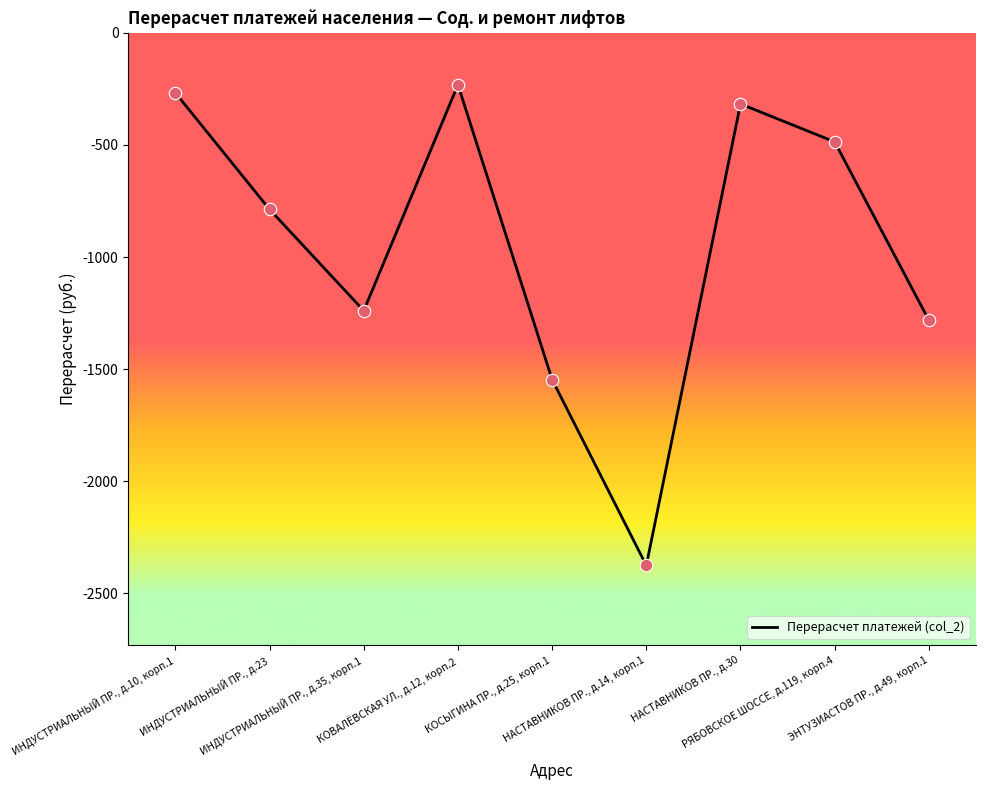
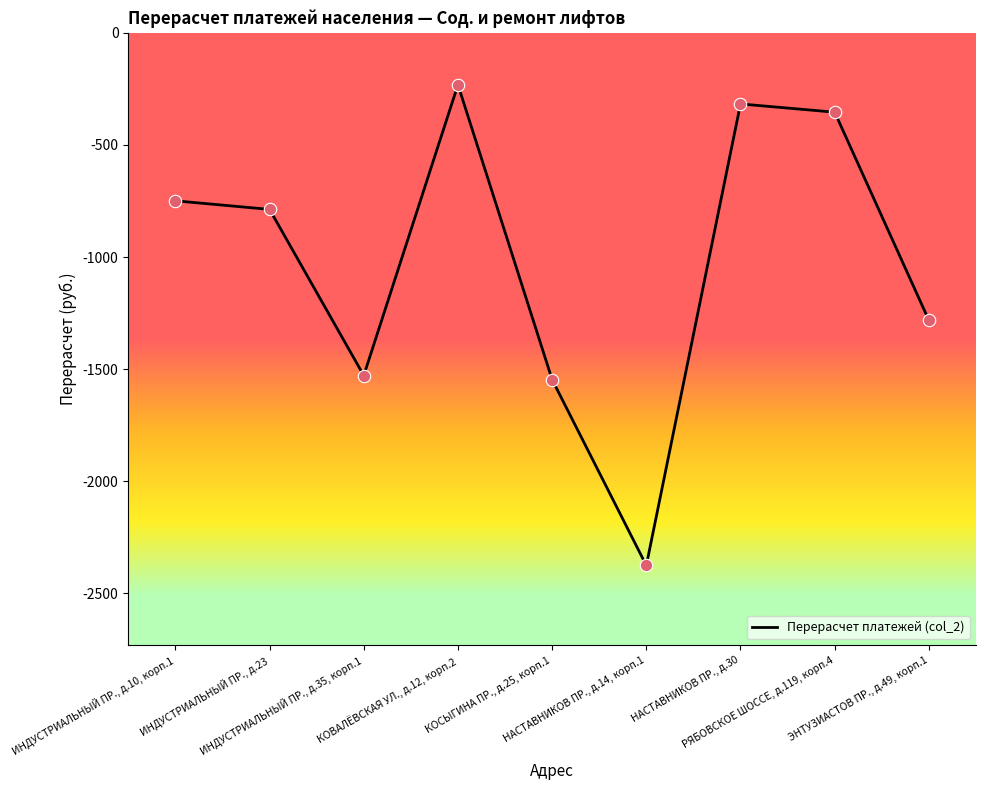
  {
-   "ИНДУСТРИАЛЬНЫЙ ПР., д.10, корп.1": -270,
+   "ИНДУСТРИАЛЬНЫЙ ПР., д.10, корп.1": -750,
    "ИНДУСТРИАЛЬНЫЙ ПР., д.23": -790,
-   "ИНДУСТРИАЛЬНЫЙ ПР., д.35, корп.1": -1240,
+   "ИНДУСТРИАЛЬНЫЙ ПР., д.35, корп.1": -1530,
    "КОВАЛЁВСКАЯ УЛ., д.12, корп.2": -230,
    "КОСЫГИНА ПР., д.25, корп.1": -1550,
    "НАСТАВНИКОВ ПР., д.14, корп.1": -2380,
    "НАСТАВНИКОВ ПР., д.30": -320,
-   "РЯБОВСКОЕ ШОССЕ, д.119, корп.4": -490,
+   "РЯБОВСКОЕ ШОССЕ, д.119, корп.4": -350,
    "ЭНТУЗИАСТОВ ПР., д.49, корп.1": -1280
  }
